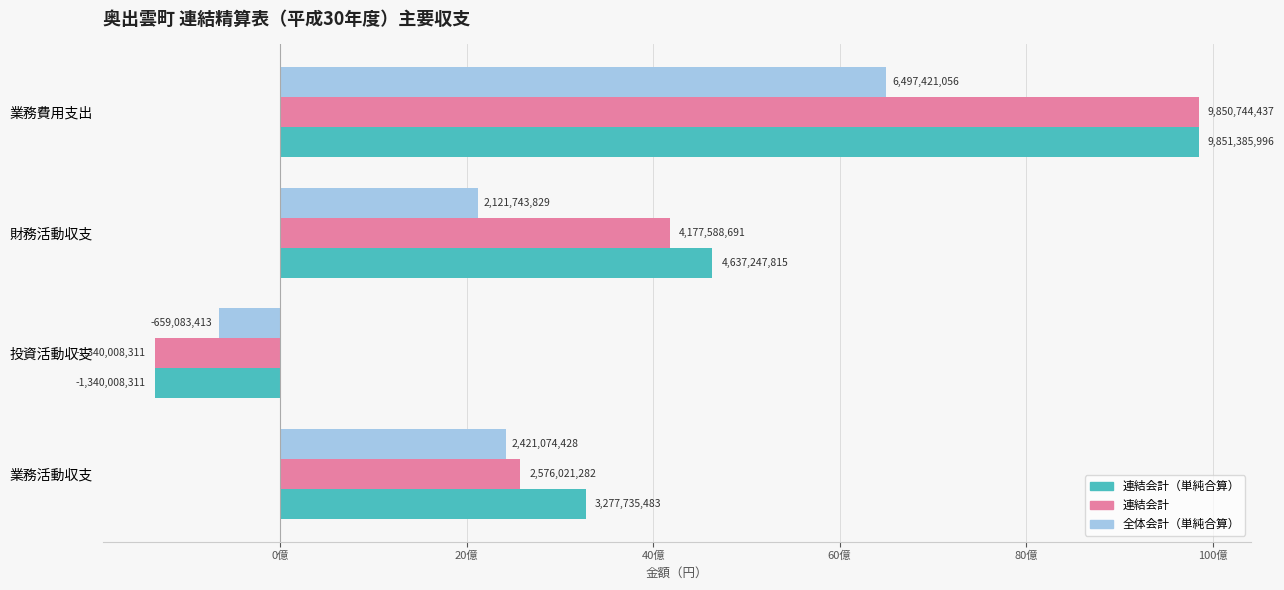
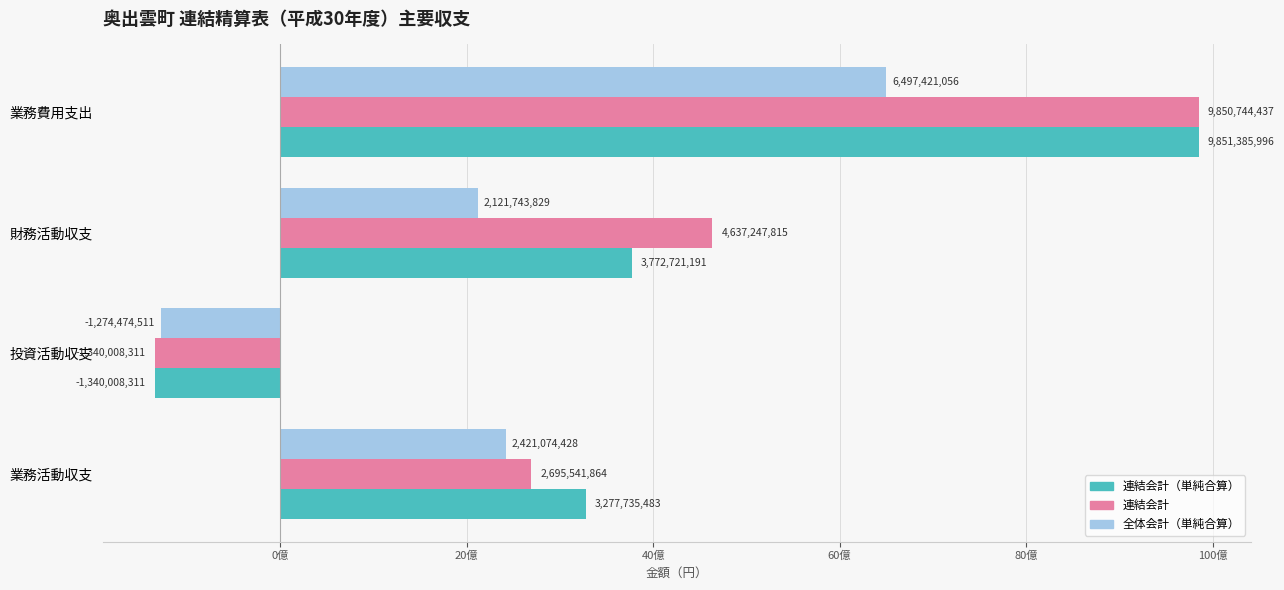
  {
    "連結会計（単純合算）": {
      "業務費用支出": "9,851,385,996",
-     "財務活動収支": "4,637,247,815",
+     "財務活動収支": "3,772,721,191",
      "投資活動収支": "-1,340,008,311",
      "業務活動収支": "3,277,735,483"
    },
    "連結会計": {
      "業務費用支出": "9,850,744,437",
-     "財務活動収支": "4,177,588,691",
+     "財務活動収支": "4,637,247,815",
      "投資活動収支": "-1,340,008,311",
-     "業務活動収支": "2,576,021,282"
+     "業務活動収支": "2,695,541,864"
    },
    "全体会計（単純合算）": {
      "業務費用支出": "6,497,421,056",
      "財務活動収支": "2,121,743,829",
-     "投資活動収支": "-659,083,413",
+     "投資活動収支": "-1,274,474,511",
      "業務活動収支": "2,421,074,428"
    }
  }
